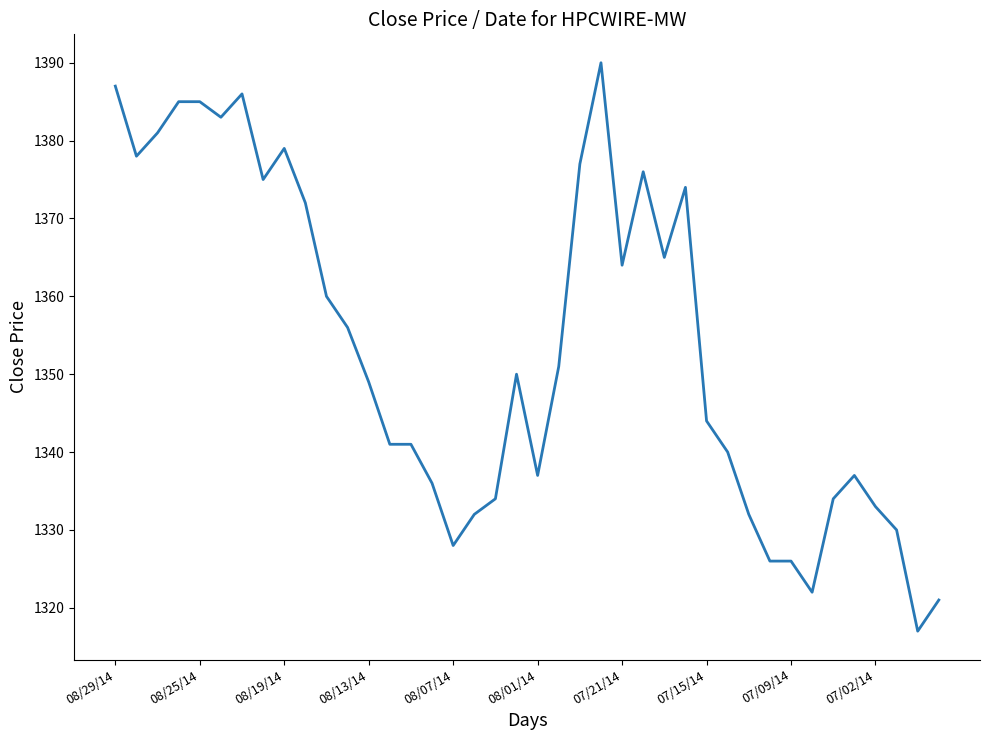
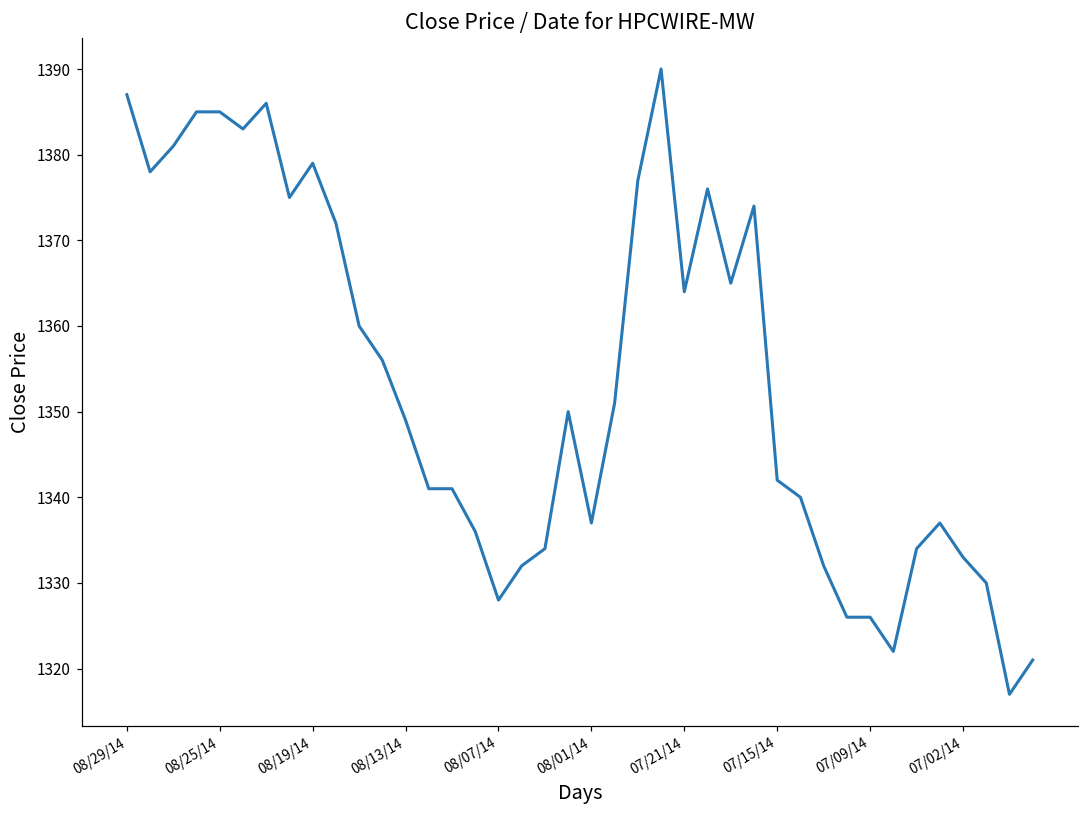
  {
    "08/29/14": 1387,
    "08/25/14": 1385,
    "08/19/14": 1379,
    "08/13/14": 1349,
    "08/07/14": 1328,
    "08/01/14": 1337,
    "07/21/14": 1364,
-   "07/15/14": 1344,
+   "07/15/14": 1342,
    "07/09/14": 1326,
    "07/02/14": 1333
  }
